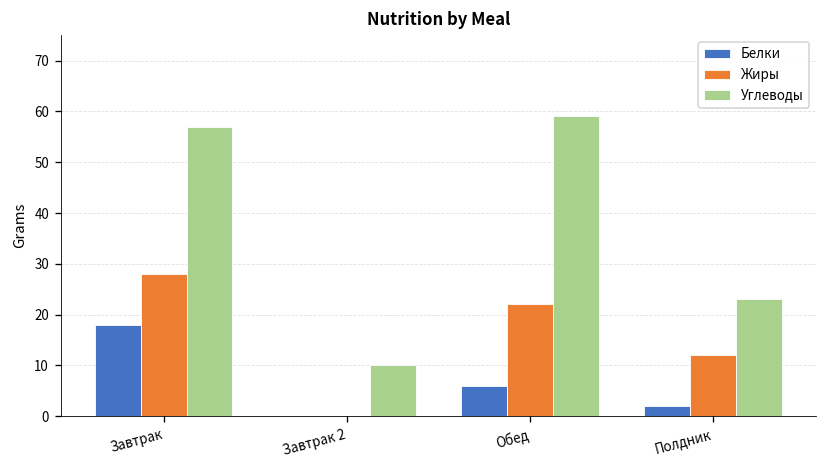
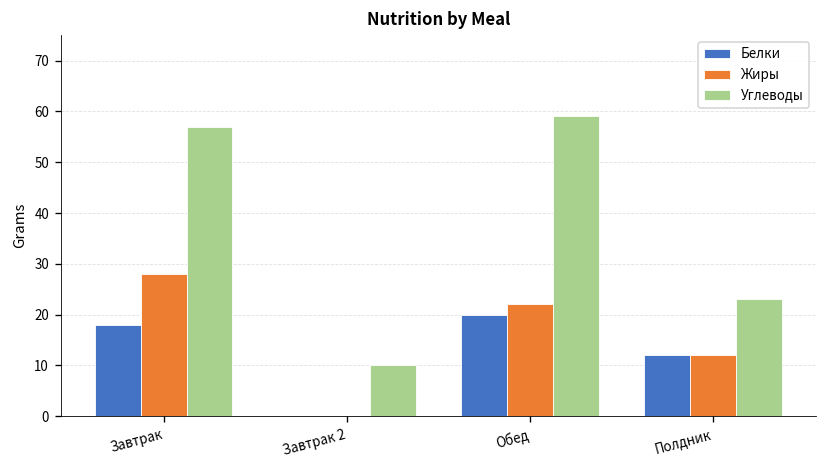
  {
    "Белки": {
      "Завтрак": 18,
      "Завтрак 2": 0,
-     "Обед": 6,
-     "Полдник": 2
+     "Обед": 20,
+     "Полдник": 12
    },
    "Жиры": {
      "Завтрак": 28,
      "Завтрак 2": 0,
      "Обед": 22,
      "Полдник": 12
    },
    "Углеводы": {
      "Завтрак": 57,
      "Завтрак 2": 10,
      "Обед": 59,
      "Полдник": 23
    }
  }
